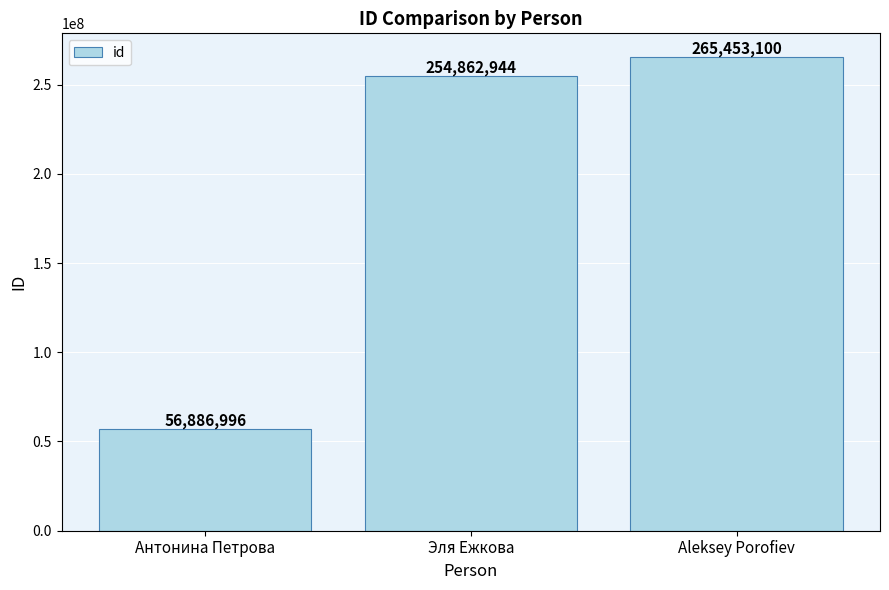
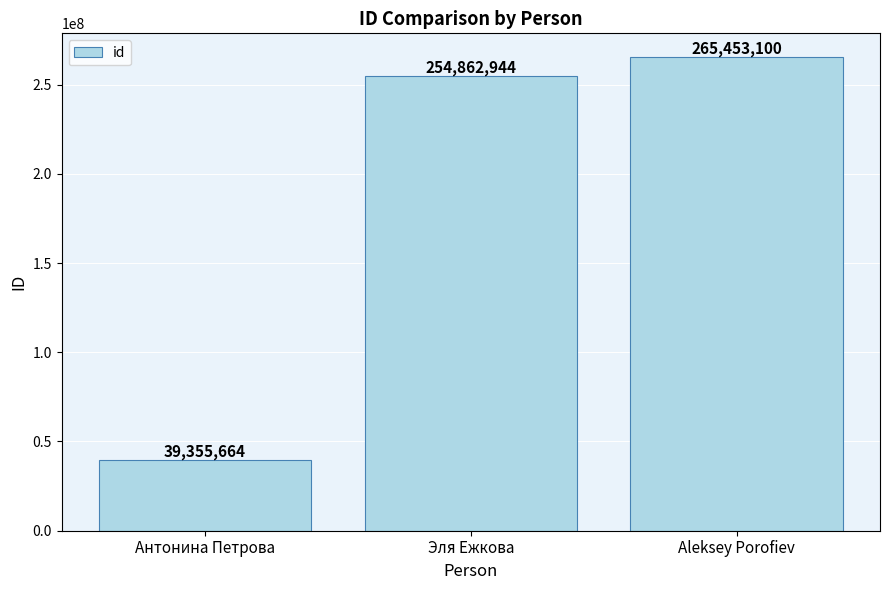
  {
-   "Антонина Петрова": "56,886,996",
+   "Антонина Петрова": "39,355,664",
    "Эля Ежкова": "254,862,944",
    "Aleksey Porofiev": "265,453,100"
  }
